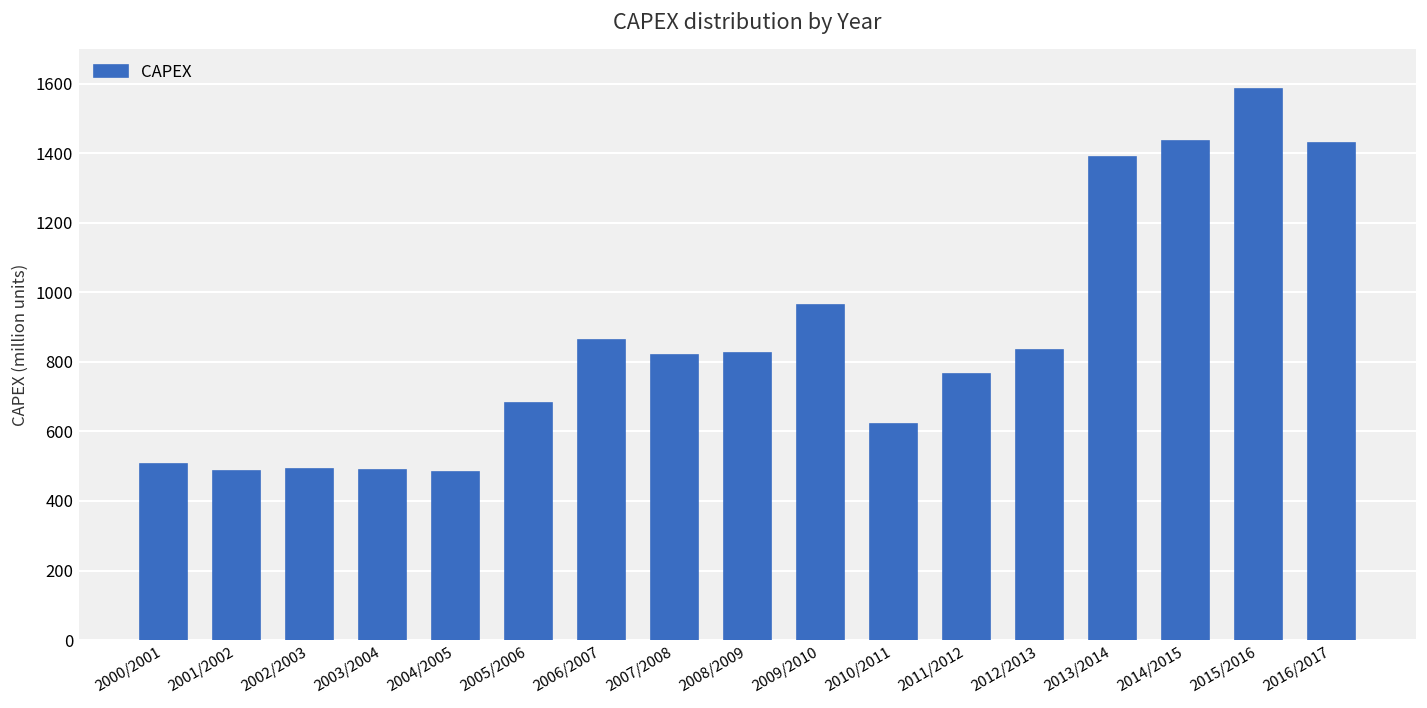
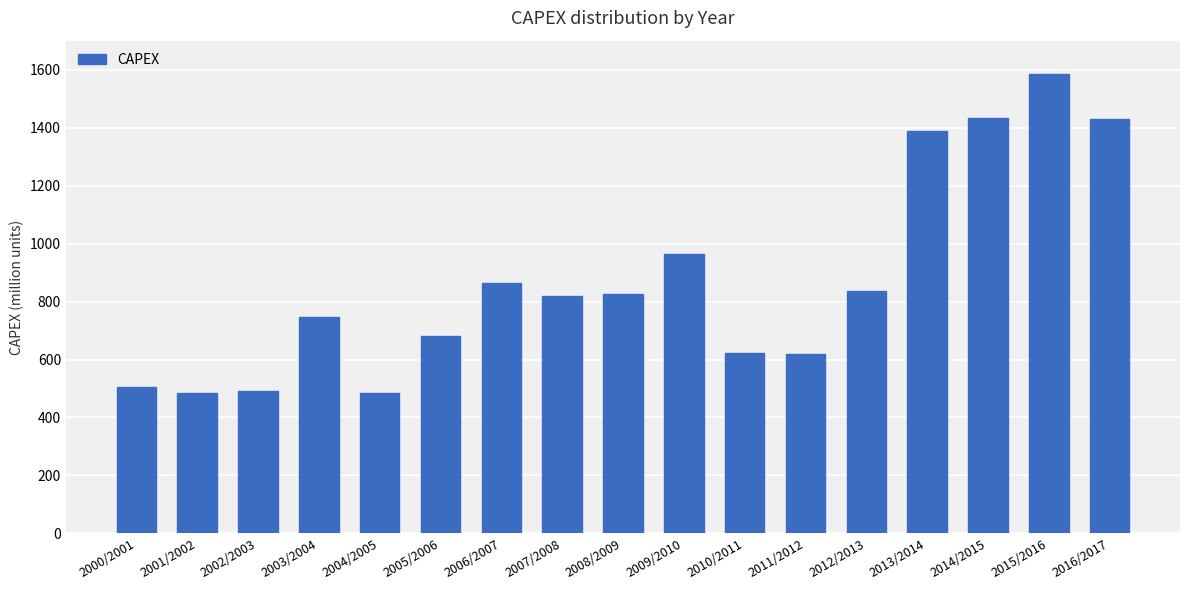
  {
    "2000/2001": 510,
    "2001/2002": 490,
    "2002/2003": 490,
-   "2003/2004": 490,
+   "2003/2004": 750,
    "2004/2005": 480,
    "2005/2006": 680,
    "2006/2007": 860,
    "2007/2008": 820,
    "2008/2009": 830,
    "2009/2010": 960,
    "2010/2011": 620,
-   "2011/2012": 770,
+   "2011/2012": 620,
    "2012/2013": 840,
    "2013/2014": 1390,
    "2014/2015": 1430,
    "2015/2016": 1580,
    "2016/2017": 1430
  }
